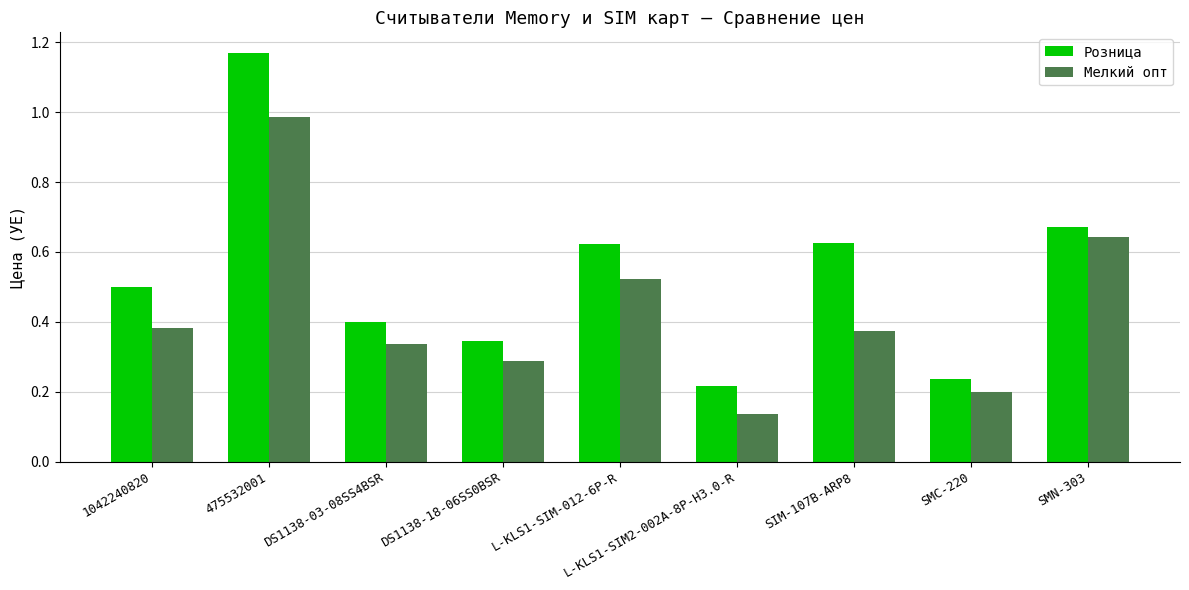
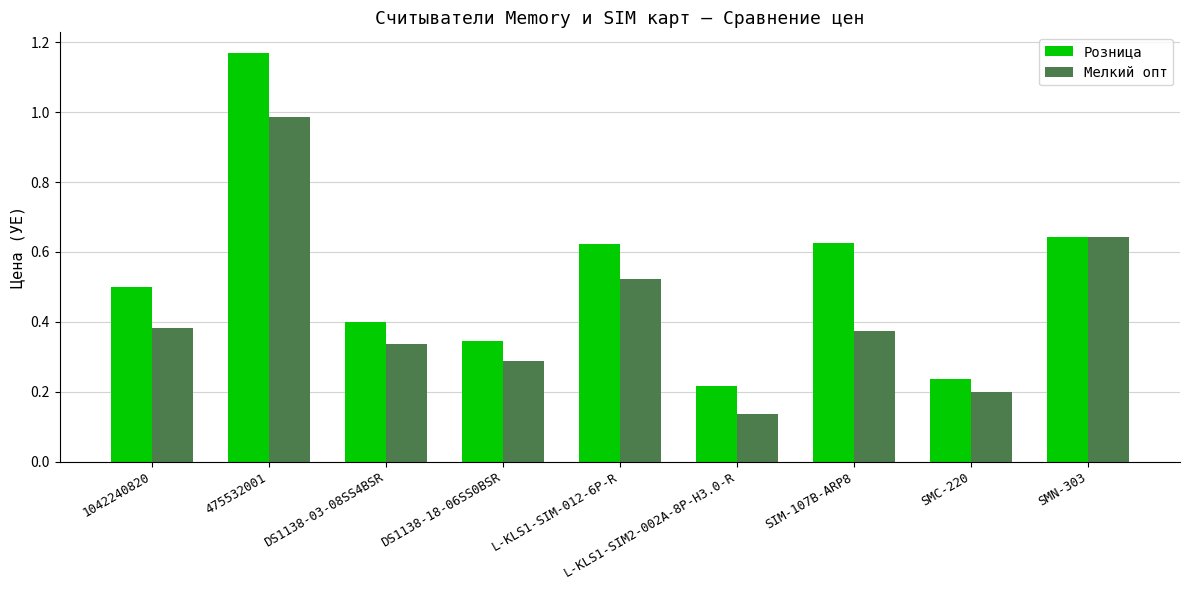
  {
    "Розница": {
      "1042240820": 0.50,
      "475532001": 1.17,
      "DS1138-03-08SS4BSR": 0.40,
      "DS1138-18-06SS0BSR": 0.34,
      "L-KLS1-SIM-012-6P-R": 0.62,
      "L-KLS1-SIM2-002A-8P-H3.0-R": 0.21,
      "SIM-107B-ARP8": 0.62,
      "SMC-220": 0.24,
-     "SMN-303": 0.67
+     "SMN-303": 0.64
    },
    "Мелкий опт": {
      "1042240820": 0.38,
      "475532001": 0.99,
      "DS1138-03-08SS4BSR": 0.34,
      "DS1138-18-06SS0BSR": 0.29,
      "L-KLS1-SIM-012-6P-R": 0.52,
      "L-KLS1-SIM2-002A-8P-H3.0-R": 0.14,
      "SIM-107B-ARP8": 0.37,
      "SMC-220": 0.20,
      "SMN-303": 0.64
    }
  }
